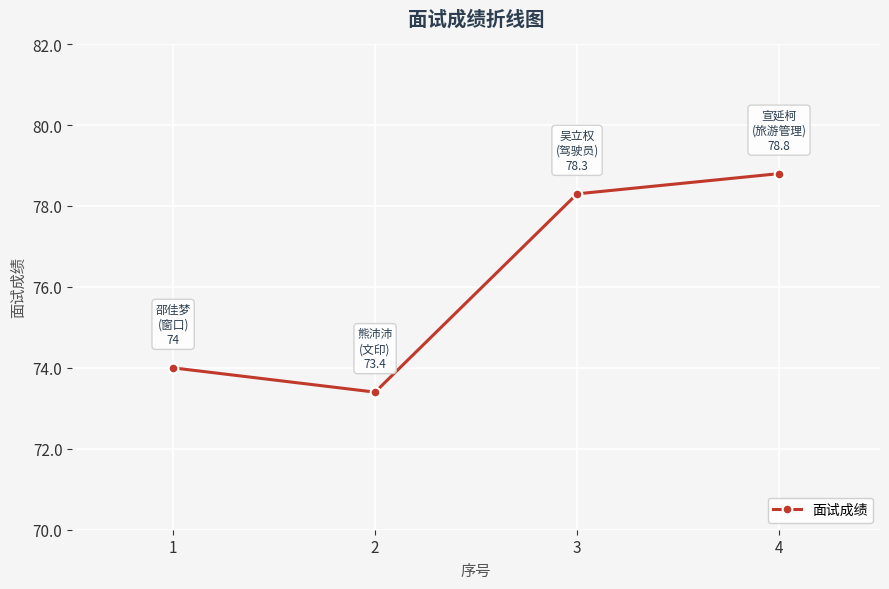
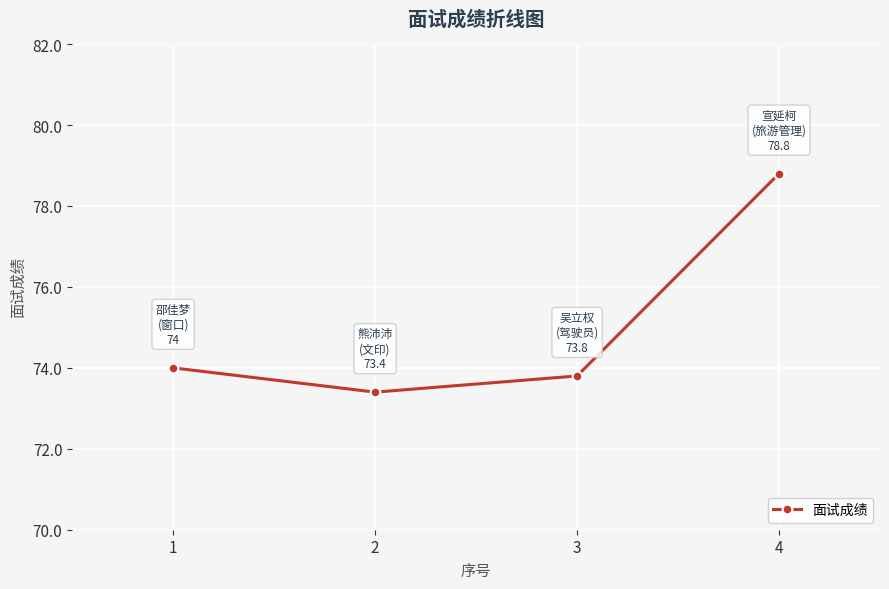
  {
-   "3": 78.3
+   "3": 73.8
  }
